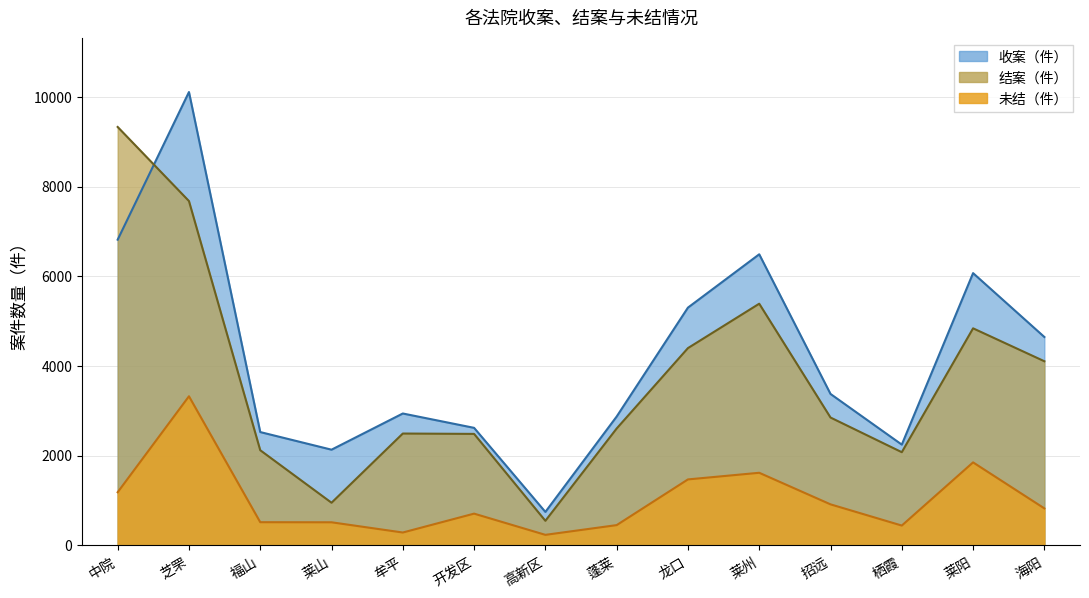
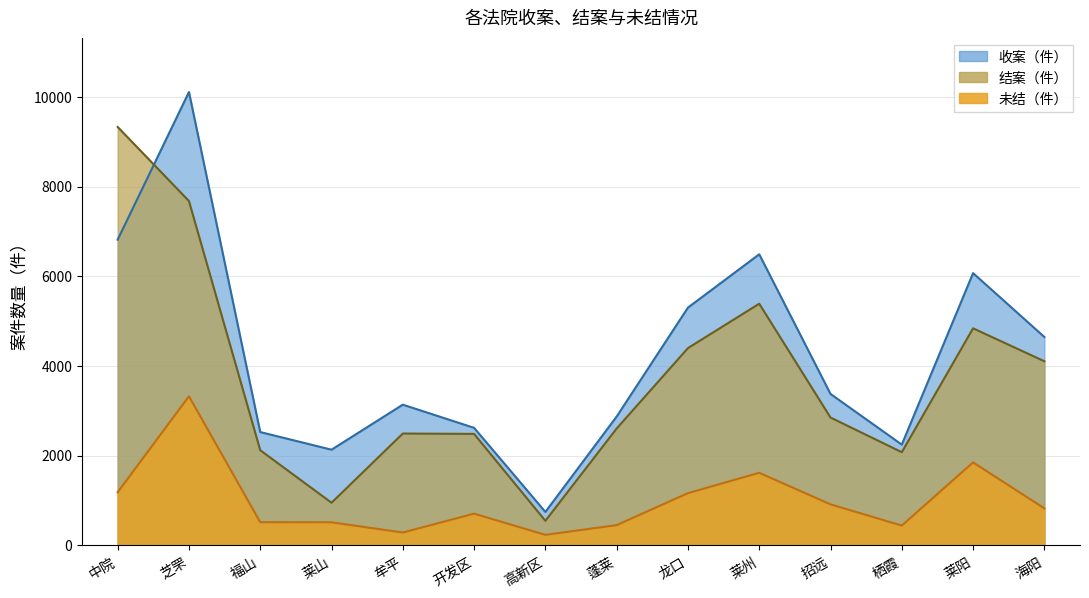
  {
    "收案（件）": {
      "中院": 6800,
      "芝罘": 10100,
      "福山": 2500,
      "莱山": 2100,
-     "牟平": 2900,
+     "牟平": 3100,
      "开发区": 2600,
      "高新区": 700,
      "蓬莱": 2900,
      "龙口": 5300,
      "莱州": 6500,
      "招远": 3400,
      "栖霞": 2200,
      "莱阳": 6100,
      "海阳": 4600
    },
    "结案（件）": {
      "中院": 9300,
      "芝罘": 7700,
      "福山": 2100,
      "莱山": 1000,
      "牟平": 2500,
      "开发区": 2500,
      "高新区": 500,
      "蓬莱": 2600,
      "龙口": 4400,
      "莱州": 5400,
      "招远": 2900,
      "栖霞": 2100,
      "莱阳": 4800,
      "海阳": 4100
    },
    "未结（件）": {
      "中院": 1200,
      "芝罘": 3300,
      "福山": 500,
      "莱山": 500,
      "牟平": 300,
      "开发区": 700,
      "高新区": 200,
      "蓬莱": 500,
-     "龙口": 1500,
+     "龙口": 1200,
      "莱州": 1600,
      "招远": 900,
      "栖霞": 400,
      "莱阳": 1900,
      "海阳": 800
    }
  }
